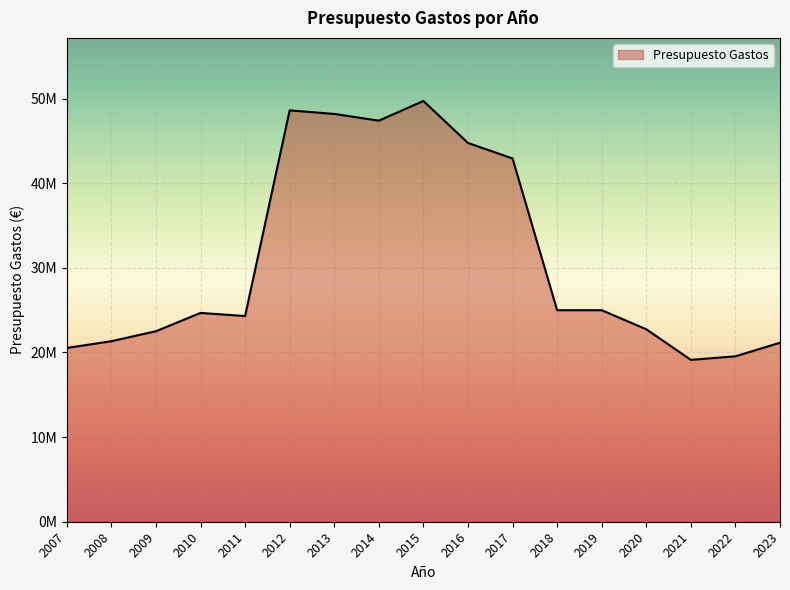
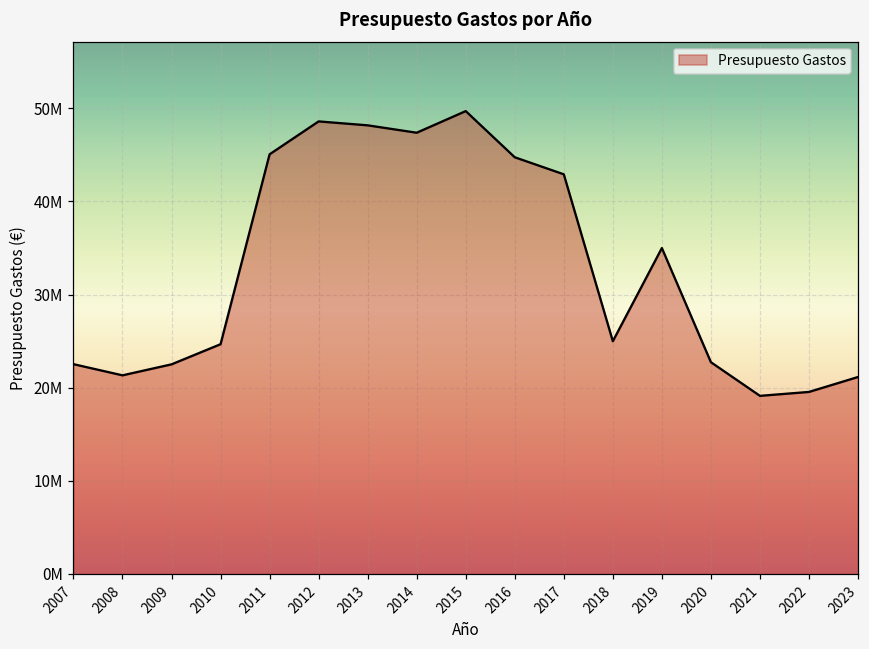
  {
-   "2007": 21000000,
+   "2007": 23000000,
    "2008": 21000000,
    "2009": 23000000,
    "2010": 25000000,
-   "2011": 24000000,
+   "2011": 45000000,
    "2012": 49000000,
    "2013": 48000000,
    "2014": 47000000,
    "2015": 50000000,
    "2016": 45000000,
    "2017": 43000000,
    "2018": 25000000,
-   "2019": 25000000,
+   "2019": 35000000,
    "2020": 23000000,
    "2021": 19000000,
    "2022": 20000000,
    "2023": 21000000
  }
